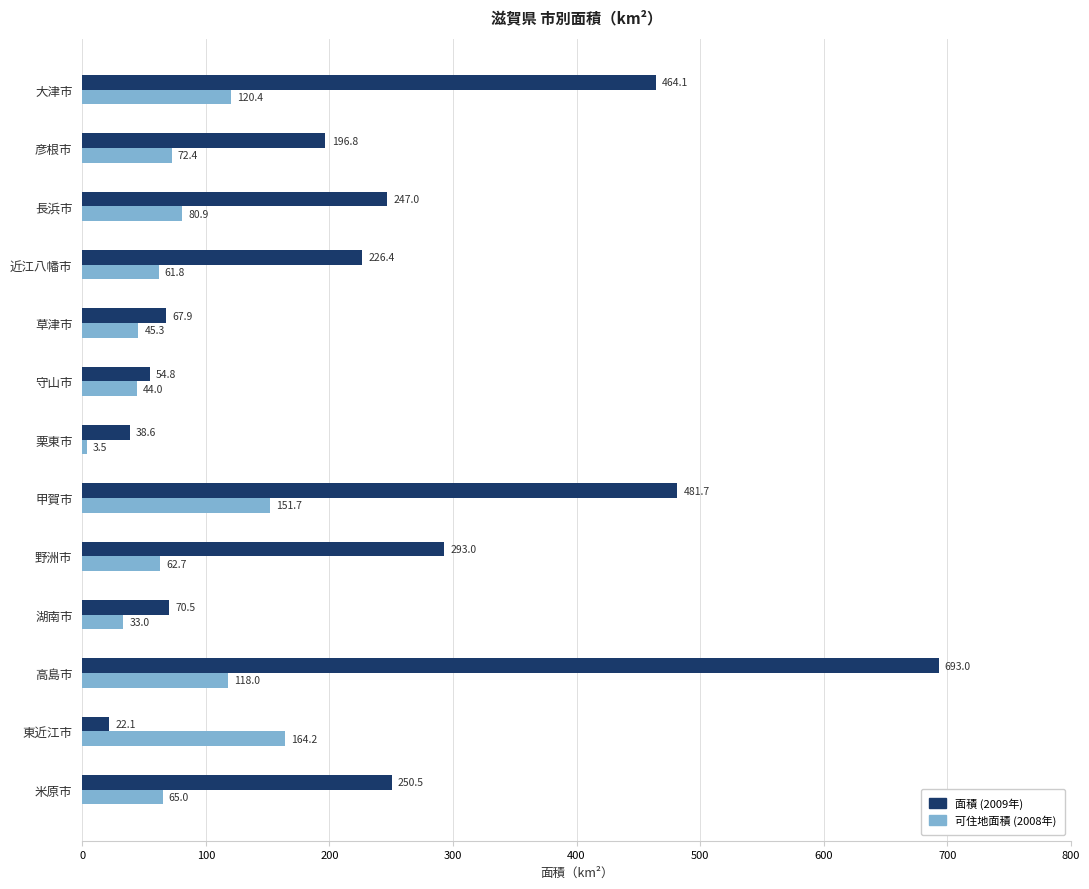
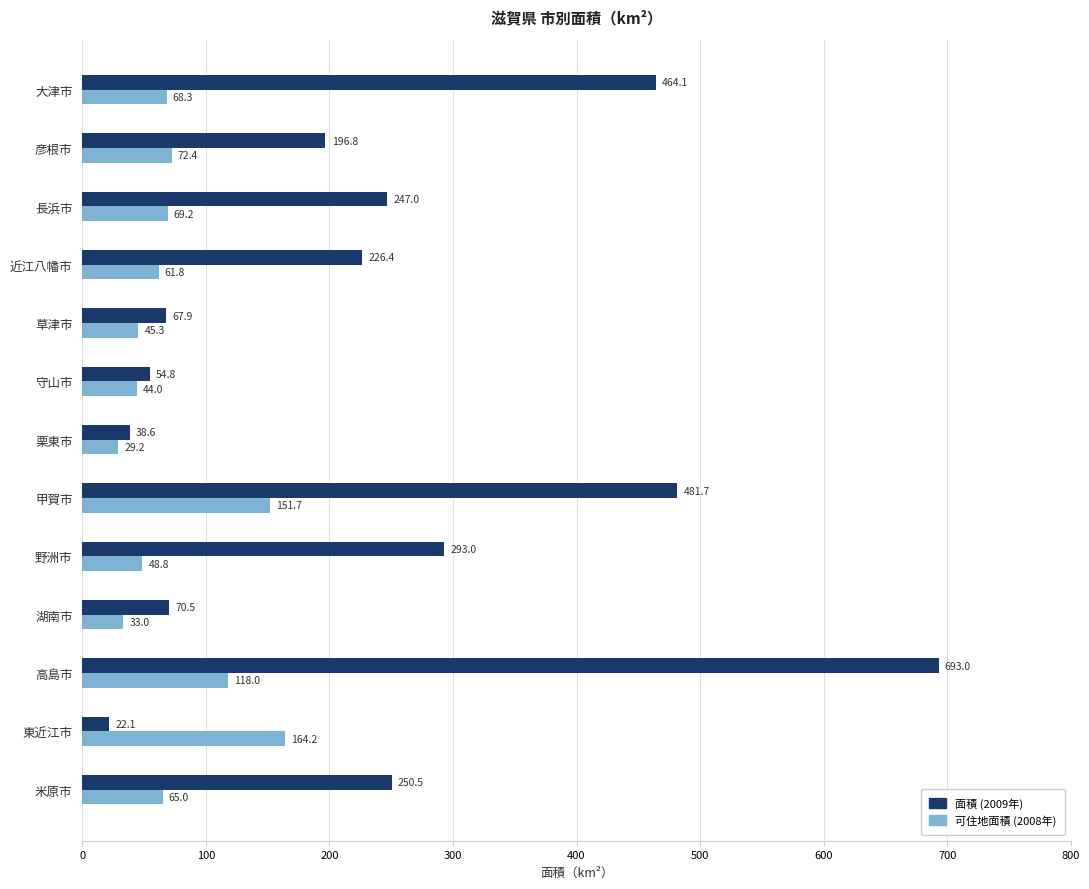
  {
    "面積 (2009年)": {
      "大津市": 464.1,
      "彦根市": 196.8,
      "長浜市": 247.0,
      "近江八幡市": 226.4,
      "草津市": 67.9,
      "守山市": 54.8,
      "栗東市": 38.6,
      "甲賀市": 481.7,
      "野洲市": 293.0,
      "湖南市": 70.5,
      "高島市": 693.0,
      "東近江市": 22.1,
      "米原市": 250.5
    },
    "可住地面積 (2008年)": {
-     "大津市": 120.4,
+     "大津市": 68.3,
      "彦根市": 72.4,
-     "長浜市": 80.9,
+     "長浜市": 69.2,
      "近江八幡市": 61.8,
      "草津市": 45.3,
      "守山市": 44.0,
-     "栗東市": 3.5,
+     "栗東市": 29.2,
      "甲賀市": 151.7,
-     "野洲市": 62.7,
+     "野洲市": 48.8,
      "湖南市": 33.0,
      "高島市": 118.0,
      "東近江市": 164.2,
      "米原市": 65.0
    }
  }
